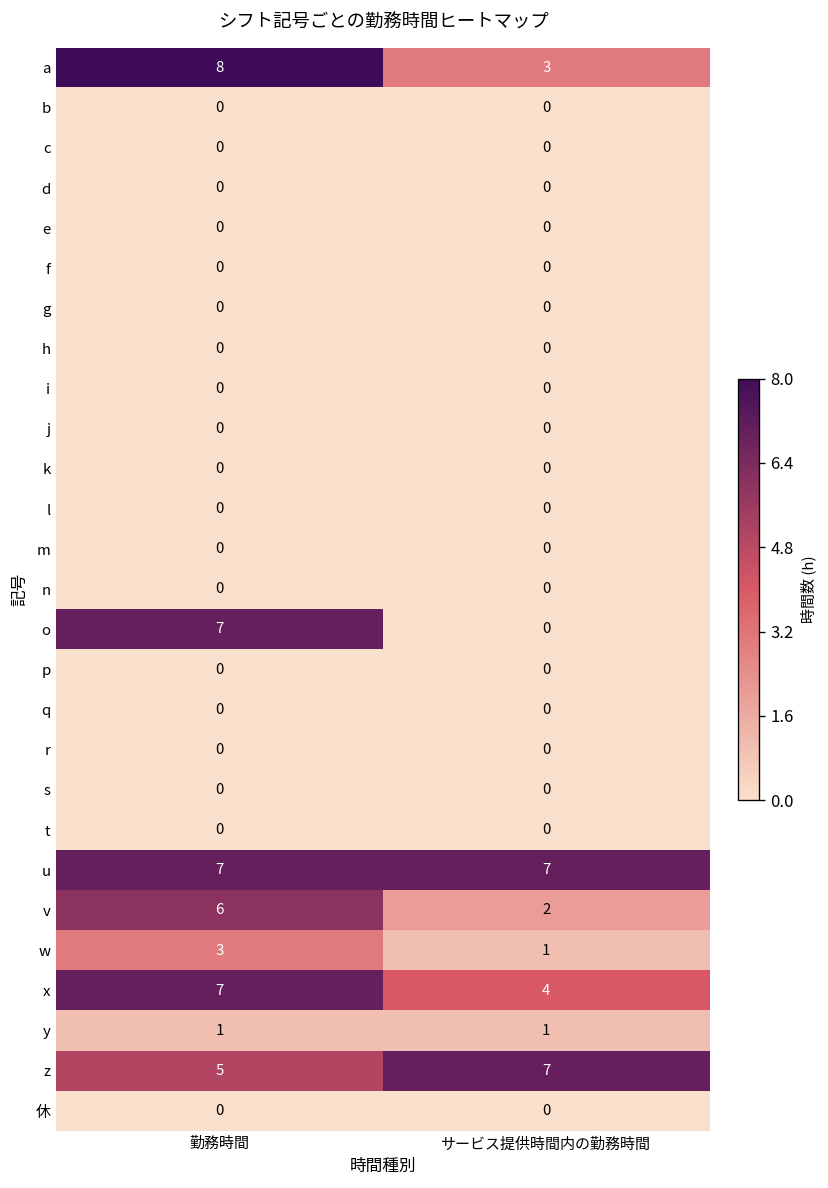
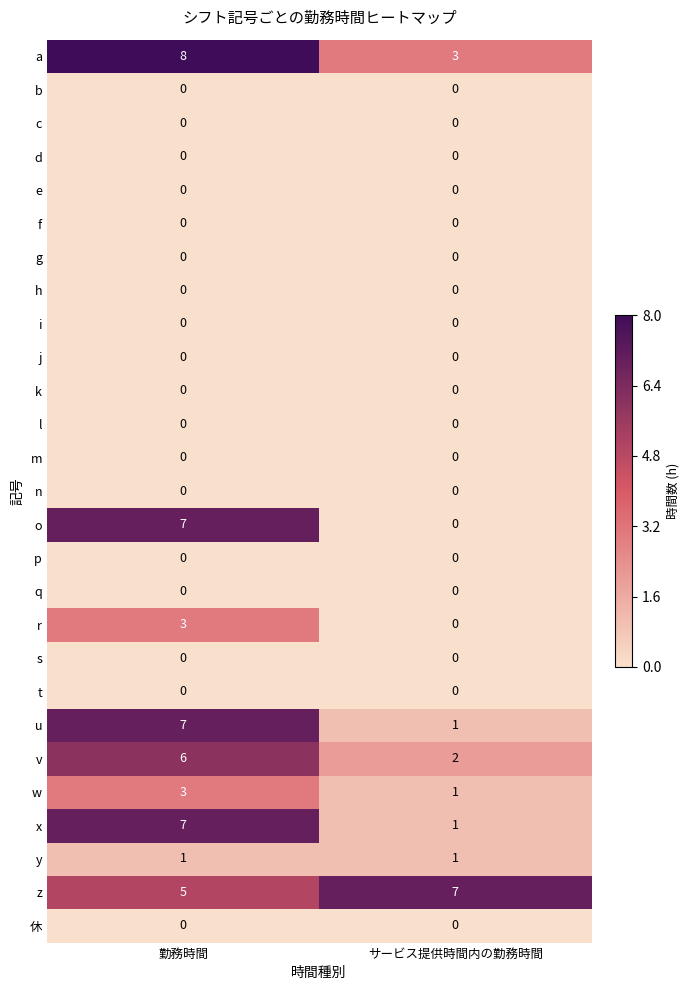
  {
    "a": {
      "勤務時間": 8,
      "サービス提供時間内の勤務時間": 3
    },
    "b": {
      "勤務時間": 0,
      "サービス提供時間内の勤務時間": 0
    },
    "c": {
      "勤務時間": 0,
      "サービス提供時間内の勤務時間": 0
    },
    "d": {
      "勤務時間": 0,
      "サービス提供時間内の勤務時間": 0
    },
    "e": {
      "勤務時間": 0,
      "サービス提供時間内の勤務時間": 0
    },
    "f": {
      "勤務時間": 0,
      "サービス提供時間内の勤務時間": 0
    },
    "g": {
      "勤務時間": 0,
      "サービス提供時間内の勤務時間": 0
    },
    "h": {
      "勤務時間": 0,
      "サービス提供時間内の勤務時間": 0
    },
    "i": {
      "勤務時間": 0,
      "サービス提供時間内の勤務時間": 0
    },
    "j": {
      "勤務時間": 0,
      "サービス提供時間内の勤務時間": 0
    },
    "k": {
      "勤務時間": 0,
      "サービス提供時間内の勤務時間": 0
    },
    "l": {
      "勤務時間": 0,
      "サービス提供時間内の勤務時間": 0
    },
    "m": {
      "勤務時間": 0,
      "サービス提供時間内の勤務時間": 0
    },
    "n": {
      "勤務時間": 0,
      "サービス提供時間内の勤務時間": 0
    },
    "o": {
      "勤務時間": 7,
      "サービス提供時間内の勤務時間": 0
    },
    "p": {
      "勤務時間": 0,
      "サービス提供時間内の勤務時間": 0
    },
    "q": {
      "勤務時間": 0,
      "サービス提供時間内の勤務時間": 0
    },
    "r": {
-     "勤務時間": 0,
+     "勤務時間": 3,
      "サービス提供時間内の勤務時間": 0
    },
    "s": {
      "勤務時間": 0,
      "サービス提供時間内の勤務時間": 0
    },
    "t": {
      "勤務時間": 0,
      "サービス提供時間内の勤務時間": 0
    },
    "u": {
      "勤務時間": 7,
-     "サービス提供時間内の勤務時間": 7
+     "サービス提供時間内の勤務時間": 1
    },
    "v": {
      "勤務時間": 6,
      "サービス提供時間内の勤務時間": 2
    },
    "w": {
      "勤務時間": 3,
      "サービス提供時間内の勤務時間": 1
    },
    "x": {
      "勤務時間": 7,
-     "サービス提供時間内の勤務時間": 4
+     "サービス提供時間内の勤務時間": 1
    },
    "y": {
      "勤務時間": 1,
      "サービス提供時間内の勤務時間": 1
    },
    "z": {
      "勤務時間": 5,
      "サービス提供時間内の勤務時間": 7
    },
    "休": {
      "勤務時間": 0,
      "サービス提供時間内の勤務時間": 0
    }
  }
